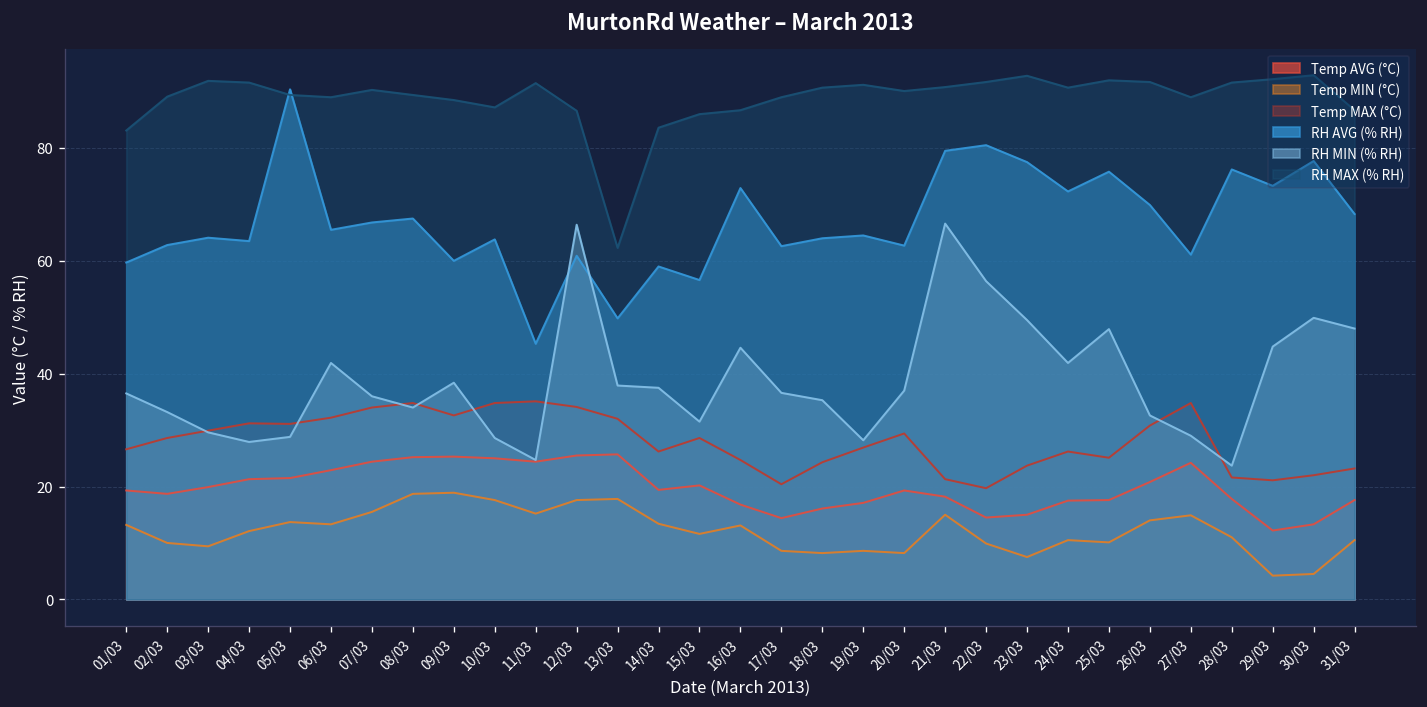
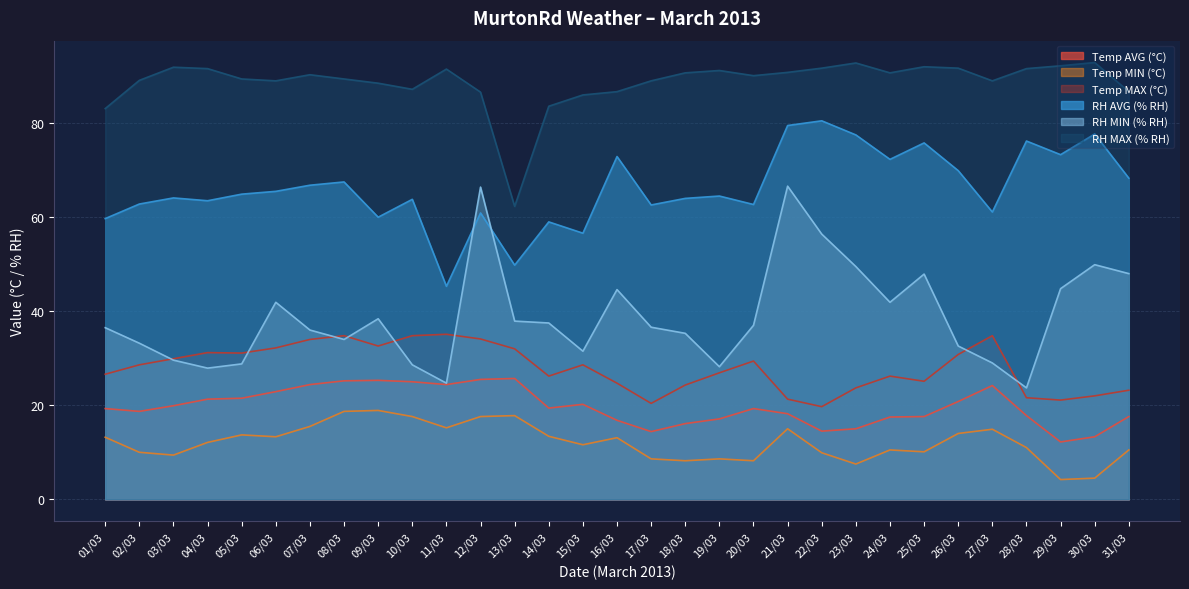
  {
    "RH AVG (% RH)": {
      "01/03": 60,
      "02/03": 63,
      "03/03": 64,
      "04/03": 64,
-     "05/03": 90,
+     "05/03": 65,
      "06/03": 66,
      "07/03": 67,
      "08/03": 68,
      "09/03": 60,
      "10/03": 64,
      "11/03": 45,
      "12/03": 61,
      "13/03": 50,
      "14/03": 59,
      "15/03": 57,
      "16/03": 73,
      "17/03": 63,
      "18/03": 64,
      "19/03": 65,
      "20/03": 63,
      "21/03": 80,
      "22/03": 81,
      "23/03": 78,
      "24/03": 72,
      "25/03": 76,
      "26/03": 70,
      "27/03": 61,
      "28/03": 76,
      "29/03": 73,
      "31/03": 68
    },
    "RH MIN (% RH)": {
      "01/03": 37,
      "02/03": 33,
      "04/03": 28,
      "05/03": 29,
      "06/03": 42,
      "07/03": 36,
      "08/03": 34,
      "09/03": 38,
      "10/03": 29,
      "12/03": 66,
      "13/03": 38,
      "14/03": 38,
      "15/03": 32,
      "16/03": 45,
      "17/03": 37,
      "18/03": 35,
      "19/03": 28,
      "20/03": 37,
      "21/03": 67,
      "22/03": 56,
      "23/03": 50,
      "24/03": 42,
      "25/03": 48,
      "26/03": 33,
      "27/03": 29,
      "28/03": 24,
      "29/03": 45,
      "30/03": 50,
      "31/03": 48
    },
    "RH MAX (% RH)": {
      "01/03": 83,
      "02/03": 89,
      "03/03": 92,
      "04/03": 92,
      "05/03": 89,
      "06/03": 89,
      "07/03": 90,
      "08/03": 89,
      "09/03": 89,
      "10/03": 87,
      "11/03": 92,
      "12/03": 87,
      "13/03": 62,
      "14/03": 84,
      "15/03": 86,
      "16/03": 87,
      "17/03": 89,
      "18/03": 91,
      "19/03": 91,
      "20/03": 90,
      "21/03": 91,
      "22/03": 92,
      "23/03": 93,
      "24/03": 91,
      "25/03": 92,
      "26/03": 92,
      "27/03": 89,
      "28/03": 92
    }
  }
